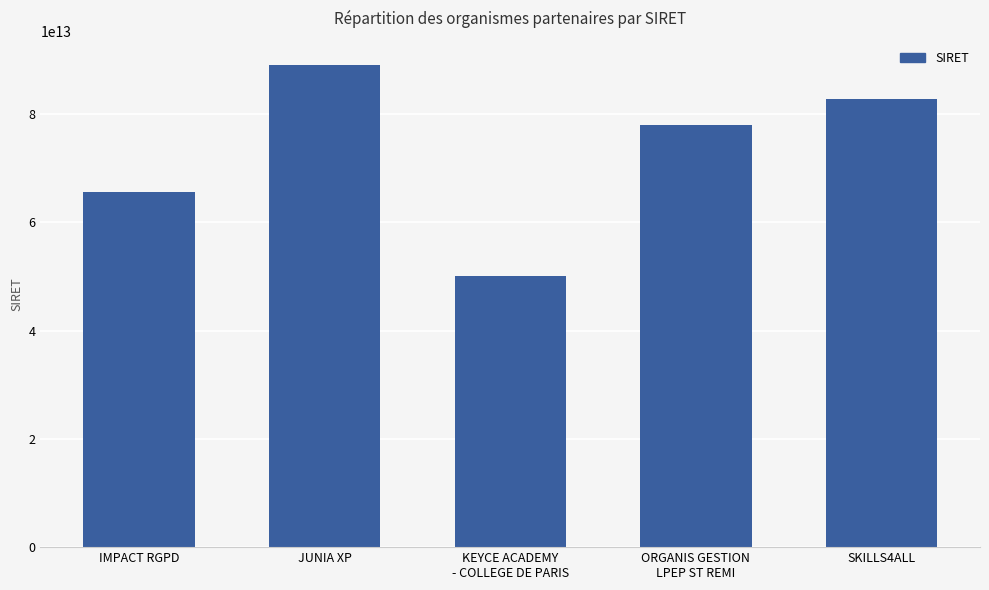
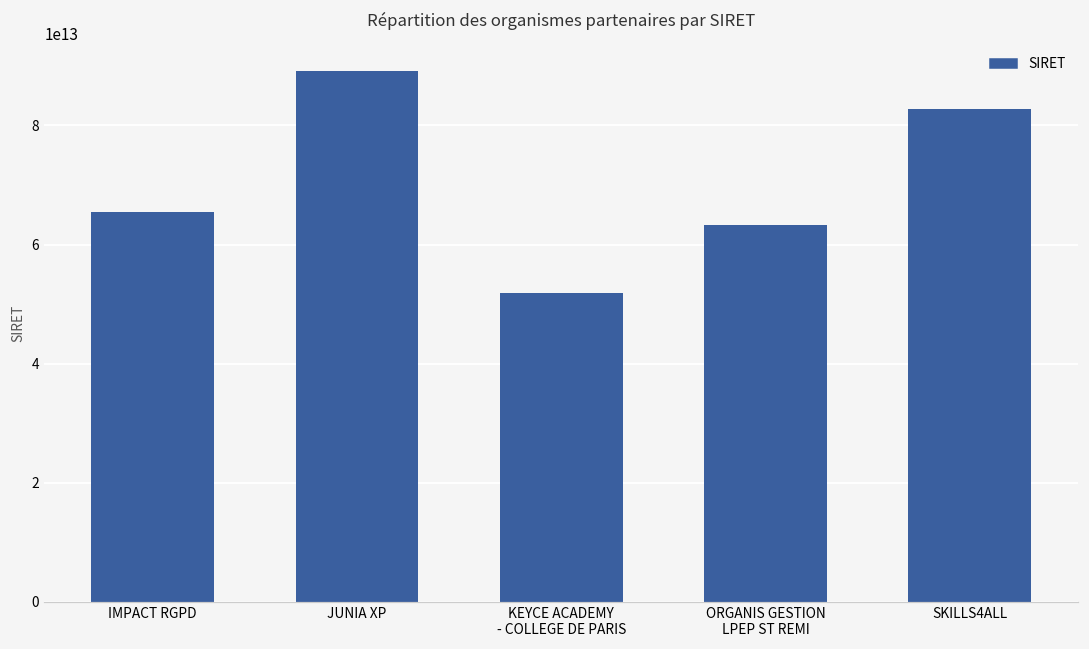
  {
    "IMPACT RGPD": 66000000000000,
    "JUNIA XP": 89000000000000,
-   "KEYCE ACADEMY - COLLEGE DE PARIS": 50000000000000,
-   "ORGANIS GESTION LPEP ST REMI": 78000000000000,
+   "KEYCE ACADEMY - COLLEGE DE PARIS": 52000000000000,
+   "ORGANIS GESTION LPEP ST REMI": 63000000000000,
    "SKILLS4ALL": 83000000000000
  }
